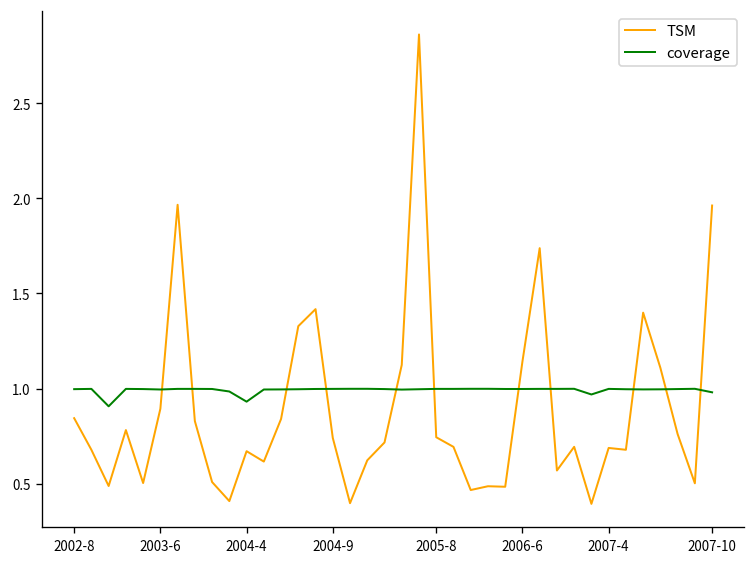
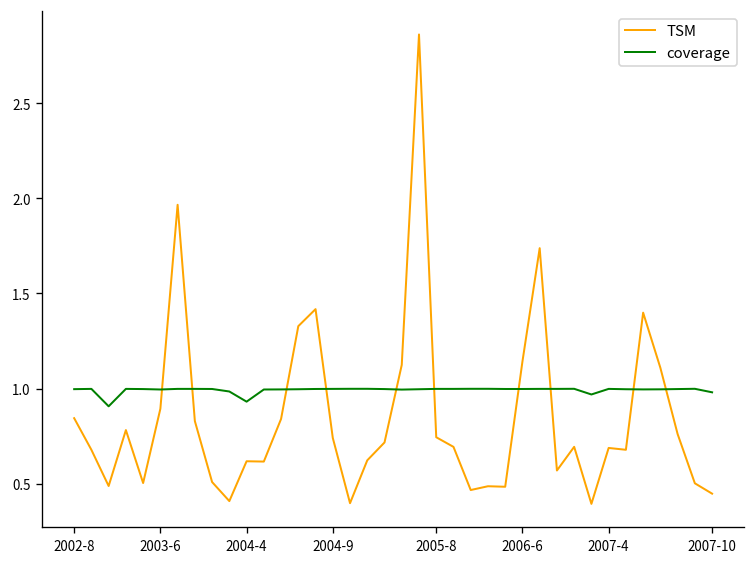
  {
    "TSM": {
      "2002-8": 0.85,
      "2003-6": 0.89,
-     "2004-4": 0.67,
+     "2004-4": 0.62,
      "2004-9": 0.74,
      "2005-8": 0.75,
      "2006-6": 1.14,
      "2007-4": 0.69,
-     "2007-10": 1.96
+     "2007-10": 0.45
    },
    "coverage": {
      "2002-8": 1.00,
      "2003-6": 1.00,
      "2004-4": 0.93,
      "2004-9": 1.00,
      "2005-8": 1.00,
      "2006-6": 1.00,
      "2007-4": 1.00,
      "2007-10": 0.98
    }
  }
